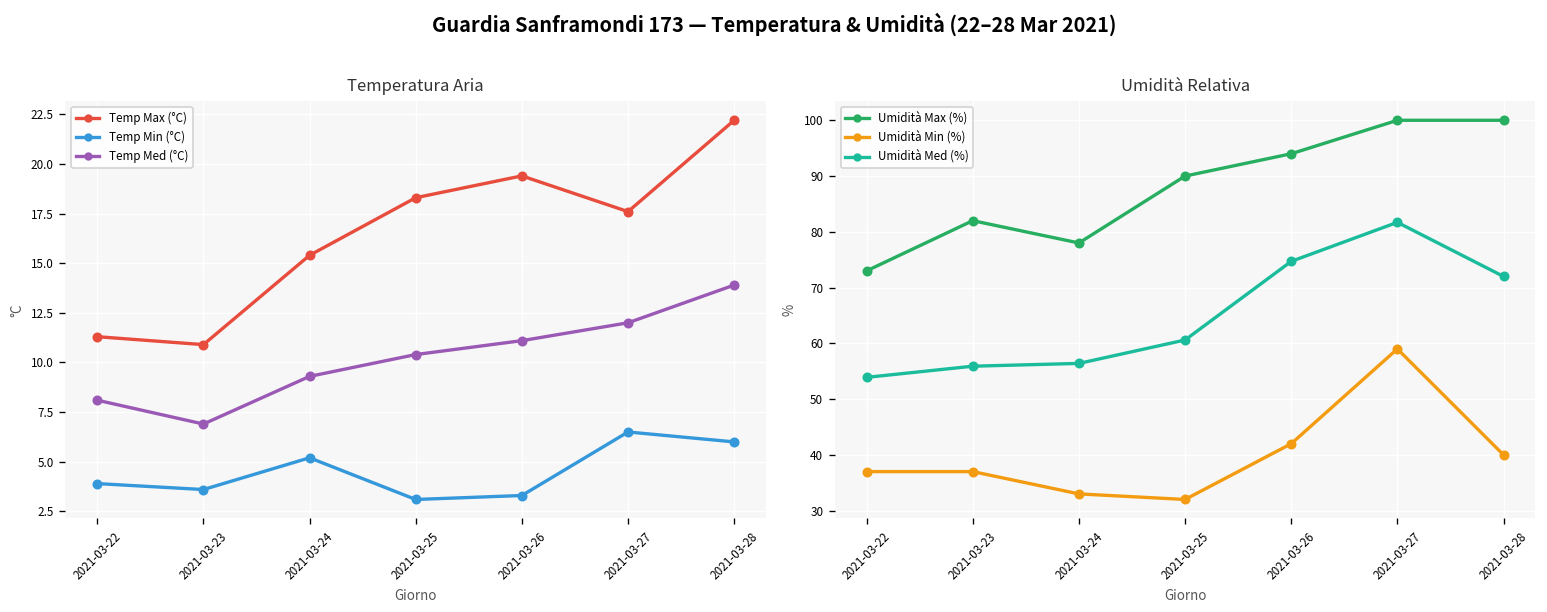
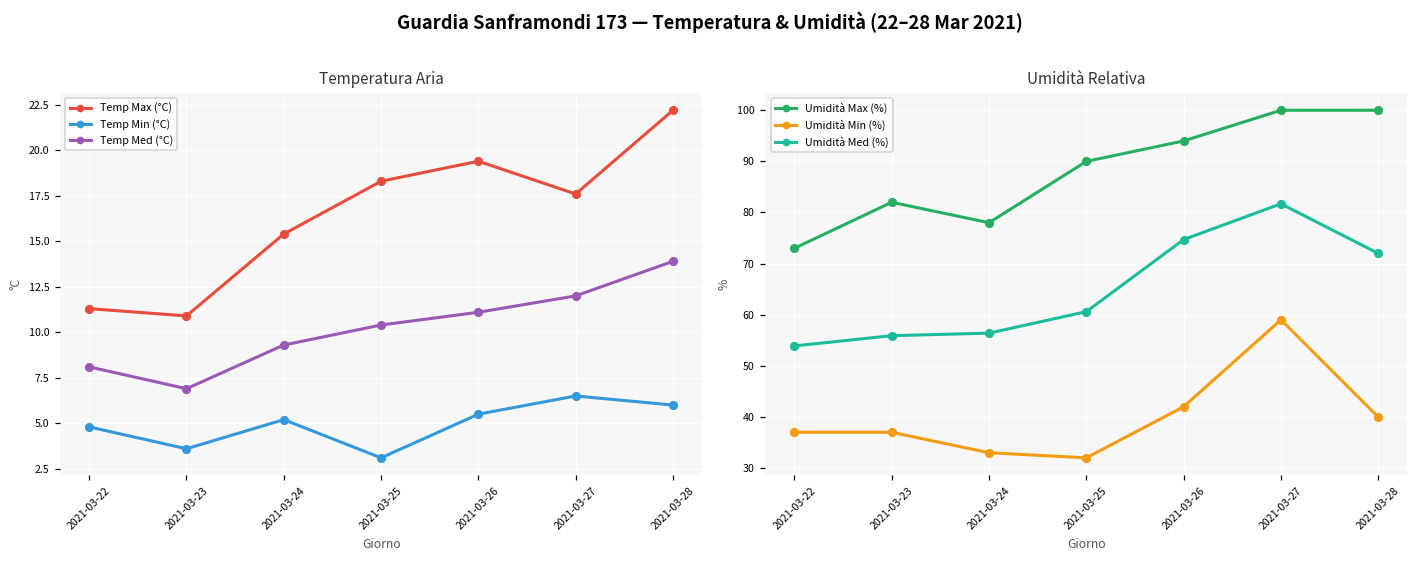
  {
    "Temperatura Aria": {
      "Temp Max (°C)": {
        "2021-03-22": 11.3,
        "2021-03-23": 10.9,
        "2021-03-24": 15.4,
        "2021-03-25": 18.3,
        "2021-03-26": 19.4,
        "2021-03-27": 17.6,
        "2021-03-28": 22.2
      },
      "Temp Min (°C)": {
-       "2021-03-22": 3.9,
+       "2021-03-22": 4.8,
        "2021-03-23": 3.6,
        "2021-03-24": 5.2,
        "2021-03-25": 3.1,
-       "2021-03-26": 3.3,
+       "2021-03-26": 5.5,
        "2021-03-27": 6.5,
        "2021-03-28": 6.0
      },
      "Temp Med (°C)": {
        "2021-03-22": 8.1,
        "2021-03-23": 6.9,
        "2021-03-24": 9.3,
        "2021-03-25": 10.4,
        "2021-03-26": 11.1,
        "2021-03-27": 12.0,
        "2021-03-28": 13.9
      }
    },
    "Umidità Relativa": {
      "Umidità Max (%)": {
        "2021-03-22": 73,
        "2021-03-23": 82,
        "2021-03-24": 78,
        "2021-03-25": 90,
        "2021-03-26": 94,
        "2021-03-27": 100,
        "2021-03-28": 100
      },
      "Umidità Min (%)": {
        "2021-03-22": 37,
        "2021-03-23": 37,
        "2021-03-24": 33,
        "2021-03-25": 32,
        "2021-03-26": 42,
        "2021-03-27": 59,
        "2021-03-28": 40
      },
      "Umidità Med (%)": {
        "2021-03-22": 54,
        "2021-03-23": 56,
        "2021-03-24": 56,
        "2021-03-25": 61,
        "2021-03-26": 75,
        "2021-03-27": 82,
        "2021-03-28": 72
      }
    }
  }
